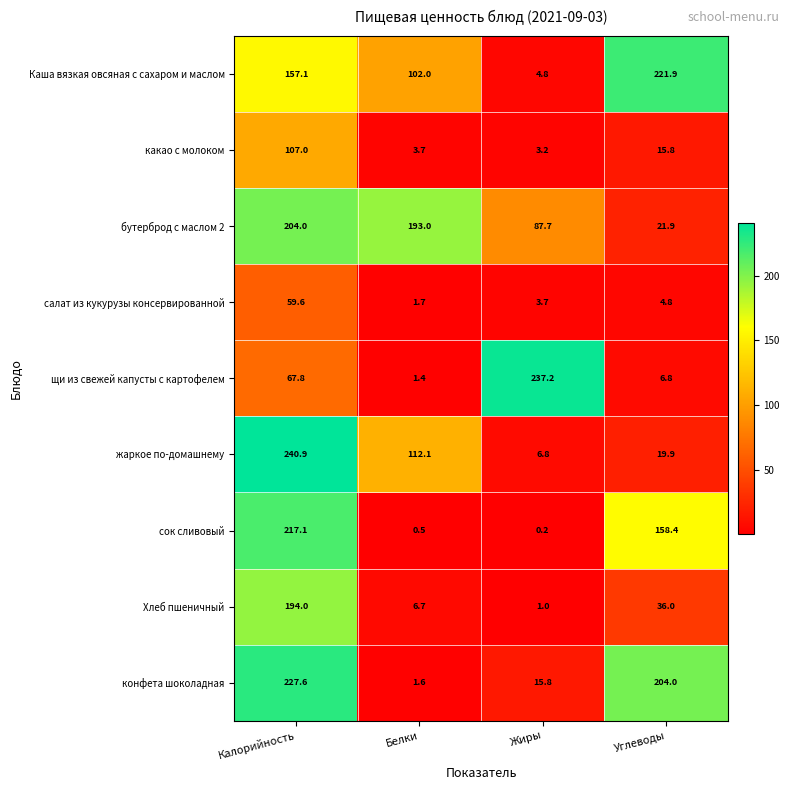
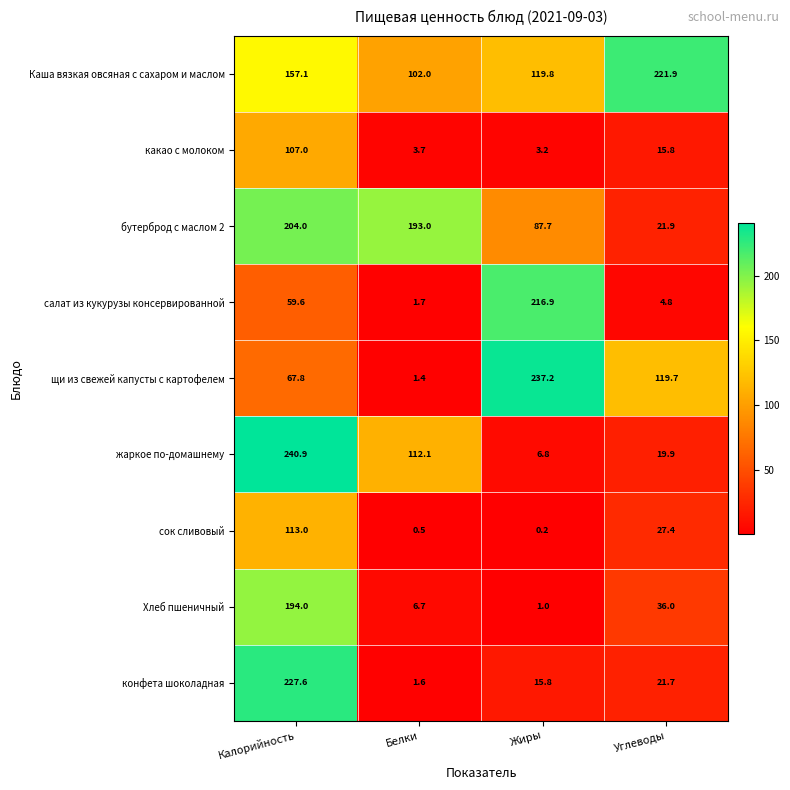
  {
    "Каша вязкая овсяная с сахаром и маслом": {
      "Калорийность": 157.1,
      "Белки": 102.0,
-     "Жиры": 4.8,
+     "Жиры": 119.8,
      "Углеводы": 221.9
    },
    "какао с молоком": {
      "Калорийность": 107.0,
      "Белки": 3.7,
      "Жиры": 3.2,
      "Углеводы": 15.8
    },
    "бутерброд с маслом 2": {
      "Калорийность": 204.0,
      "Белки": 193.0,
      "Жиры": 87.7,
      "Углеводы": 21.9
    },
    "салат из кукурузы консервированной": {
      "Калорийность": 59.6,
      "Белки": 1.7,
-     "Жиры": 3.7,
+     "Жиры": 216.9,
      "Углеводы": 4.8
    },
    "щи из свежей капусты с картофелем": {
      "Калорийность": 67.8,
      "Белки": 1.4,
      "Жиры": 237.2,
-     "Углеводы": 6.8
+     "Углеводы": 119.7
    },
    "жаркое по-домашнему": {
      "Калорийность": 240.9,
      "Белки": 112.1,
      "Жиры": 6.8,
      "Углеводы": 19.9
    },
    "сок сливовый": {
-     "Калорийность": 217.1,
+     "Калорийность": 113.0,
      "Белки": 0.5,
      "Жиры": 0.2,
-     "Углеводы": 158.4
+     "Углеводы": 27.4
    },
    "Хлеб пшеничный": {
      "Калорийность": 194.0,
      "Белки": 6.7,
      "Жиры": 1.0,
      "Углеводы": 36.0
    },
    "конфета шоколадная": {
      "Калорийность": 227.6,
      "Белки": 1.6,
      "Жиры": 15.8,
-     "Углеводы": 204.0
+     "Углеводы": 21.7
    }
  }
